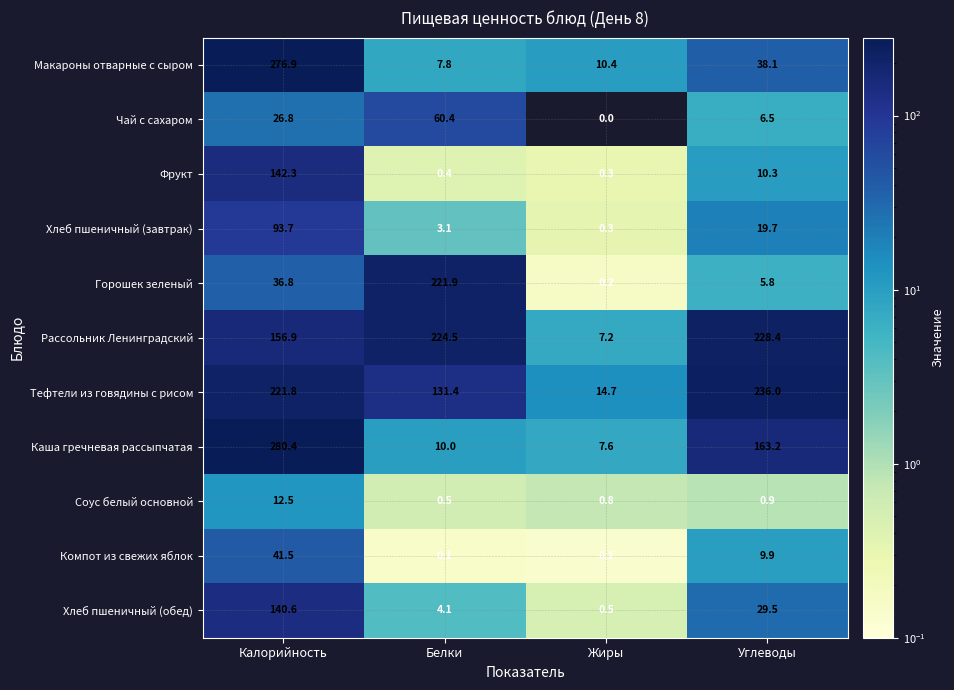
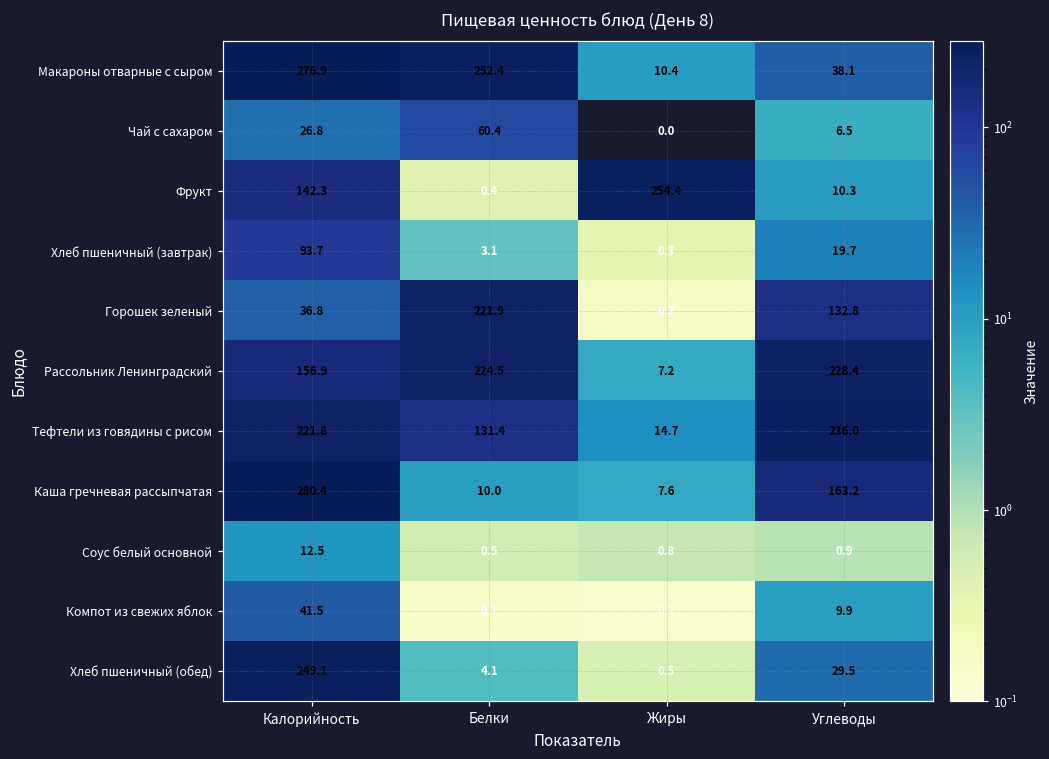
  {
    "Макароны отварные с сыром": {
      "Калорийность": 276.9,
-     "Белки": 7.8,
+     "Белки": 252.4,
      "Жиры": 10.4,
      "Углеводы": 38.1
    },
    "Чай с сахаром": {
      "Калорийность": 26.8,
      "Белки": 60.4,
      "Жиры": 0.0,
      "Углеводы": 6.5
    },
    "Фрукт": {
      "Калорийность": 142.3,
      "Белки": 0.4,
-     "Жиры": 0.3,
+     "Жиры": 254.4,
      "Углеводы": 10.3
    },
    "Хлеб пшеничный (завтрак)": {
      "Калорийность": 93.7,
      "Белки": 3.1,
      "Жиры": 0.3,
      "Углеводы": 19.7
    },
    "Горошек зеленый": {
      "Калорийность": 36.8,
      "Белки": 221.9,
      "Жиры": 0.2,
-     "Углеводы": 5.8
+     "Углеводы": 132.8
    },
    "Рассольник Ленинградский": {
      "Калорийность": 156.9,
      "Белки": 224.5,
      "Жиры": 7.2,
      "Углеводы": 228.4
    },
    "Тефтели из говядины с рисом": {
      "Калорийность": 221.8,
      "Белки": 131.4,
      "Жиры": 14.7,
      "Углеводы": 236.0
    },
    "Каша гречневая рассыпчатая": {
      "Калорийность": 280.4,
      "Белки": 10.0,
      "Жиры": 7.6,
      "Углеводы": 163.2
    },
    "Соус белый основной": {
      "Калорийность": 12.5,
      "Белки": 0.5,
      "Жиры": 0.8,
      "Углеводы": 0.9
    },
    "Компот из свежих яблок": {
      "Калорийность": 41.5,
      "Белки": 0.1,
      "Жиры": 0.1,
      "Углеводы": 9.9
    },
    "Хлеб пшеничный (обед)": {
-     "Калорийность": 140.6,
+     "Калорийность": 249.1,
      "Белки": 4.1,
      "Жиры": 0.5,
      "Углеводы": 29.5
    }
  }
